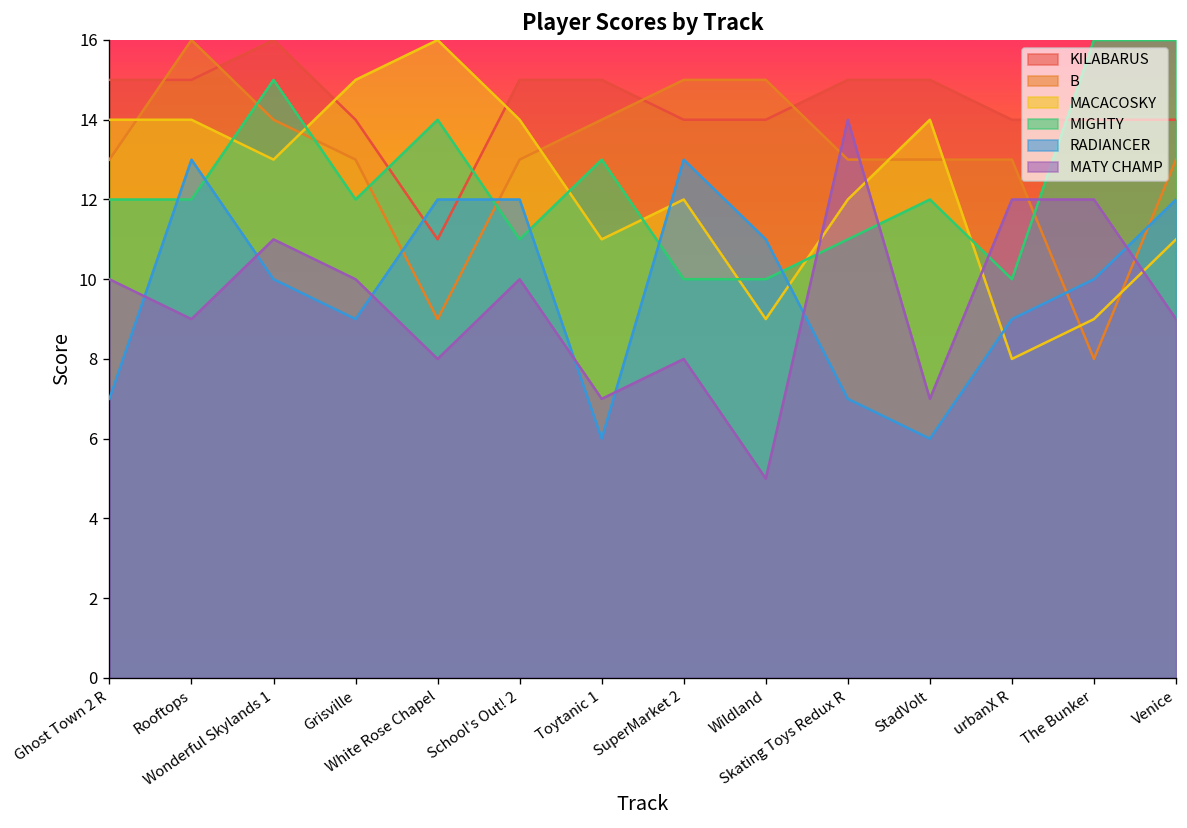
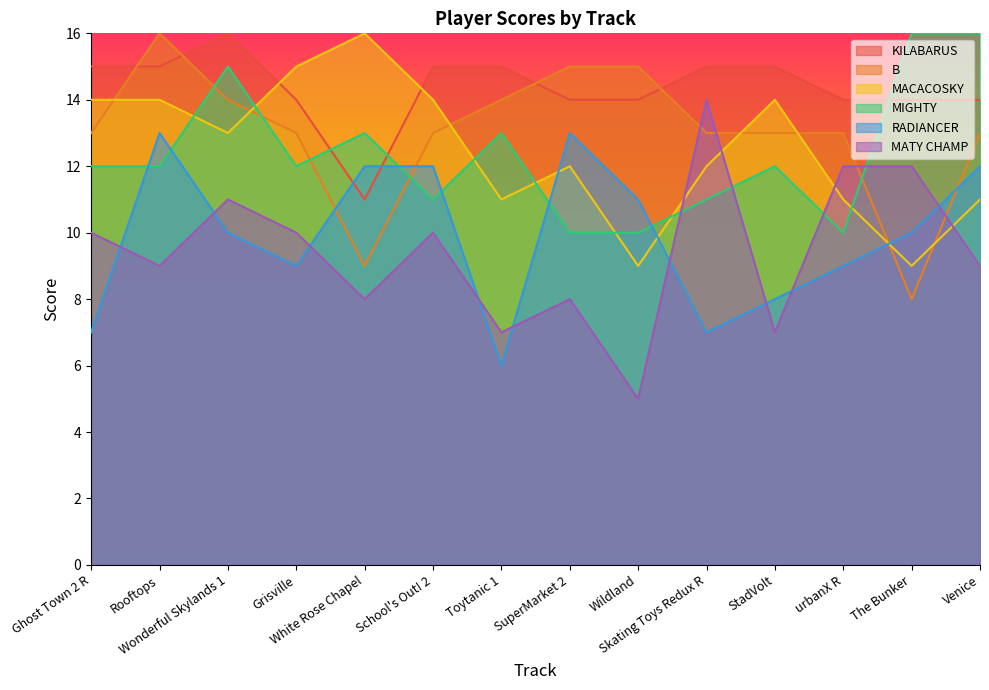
  {
    "MACACOSKY": {
      "Ghost Town 2 R": 14,
      "Rooftops": 14,
      "Wonderful Skylands 1": 13,
      "Grisville": 15,
      "White Rose Chapel": 16,
      "School's Out! 2": 14,
      "Toytanic 1": 11,
      "SuperMarket 2": 12,
      "Wildland": 9,
      "Skating Toys Redux R": 12,
      "StadVolt": 14,
-     "urbanX R": 8,
+     "urbanX R": 11,
      "The Bunker": 9,
      "Venice": 11
    },
    "MIGHTY": {
      "Ghost Town 2 R": 12,
      "Rooftops": 12,
      "Wonderful Skylands 1": 15,
      "Grisville": 12,
-     "White Rose Chapel": 14,
+     "White Rose Chapel": 13,
      "School's Out! 2": 11,
      "Toytanic 1": 13,
      "SuperMarket 2": 10,
      "Wildland": 10,
      "Skating Toys Redux R": 11,
      "StadVolt": 12,
      "urbanX R": 10,
      "The Bunker": 16,
      "Venice": 16
    },
    "RADIANCER": {
      "Ghost Town 2 R": 7,
      "Rooftops": 13,
      "Wonderful Skylands 1": 10,
      "Grisville": 9,
      "White Rose Chapel": 12,
      "School's Out! 2": 12,
      "Toytanic 1": 6,
      "SuperMarket 2": 13,
      "Wildland": 11,
      "Skating Toys Redux R": 7,
-     "StadVolt": 6,
+     "StadVolt": 8,
      "urbanX R": 9,
      "The Bunker": 10,
      "Venice": 12
    },
    "MATY CHAMP": {
      "Ghost Town 2 R": 10,
      "Rooftops": 9,
      "Wonderful Skylands 1": 11,
      "Grisville": 10,
      "White Rose Chapel": 8,
      "School's Out! 2": 10,
      "Toytanic 1": 7,
      "SuperMarket 2": 8,
      "Wildland": 5,
      "Skating Toys Redux R": 14,
      "StadVolt": 7,
      "urbanX R": 12,
      "The Bunker": 12,
      "Venice": 9
    }
  }
